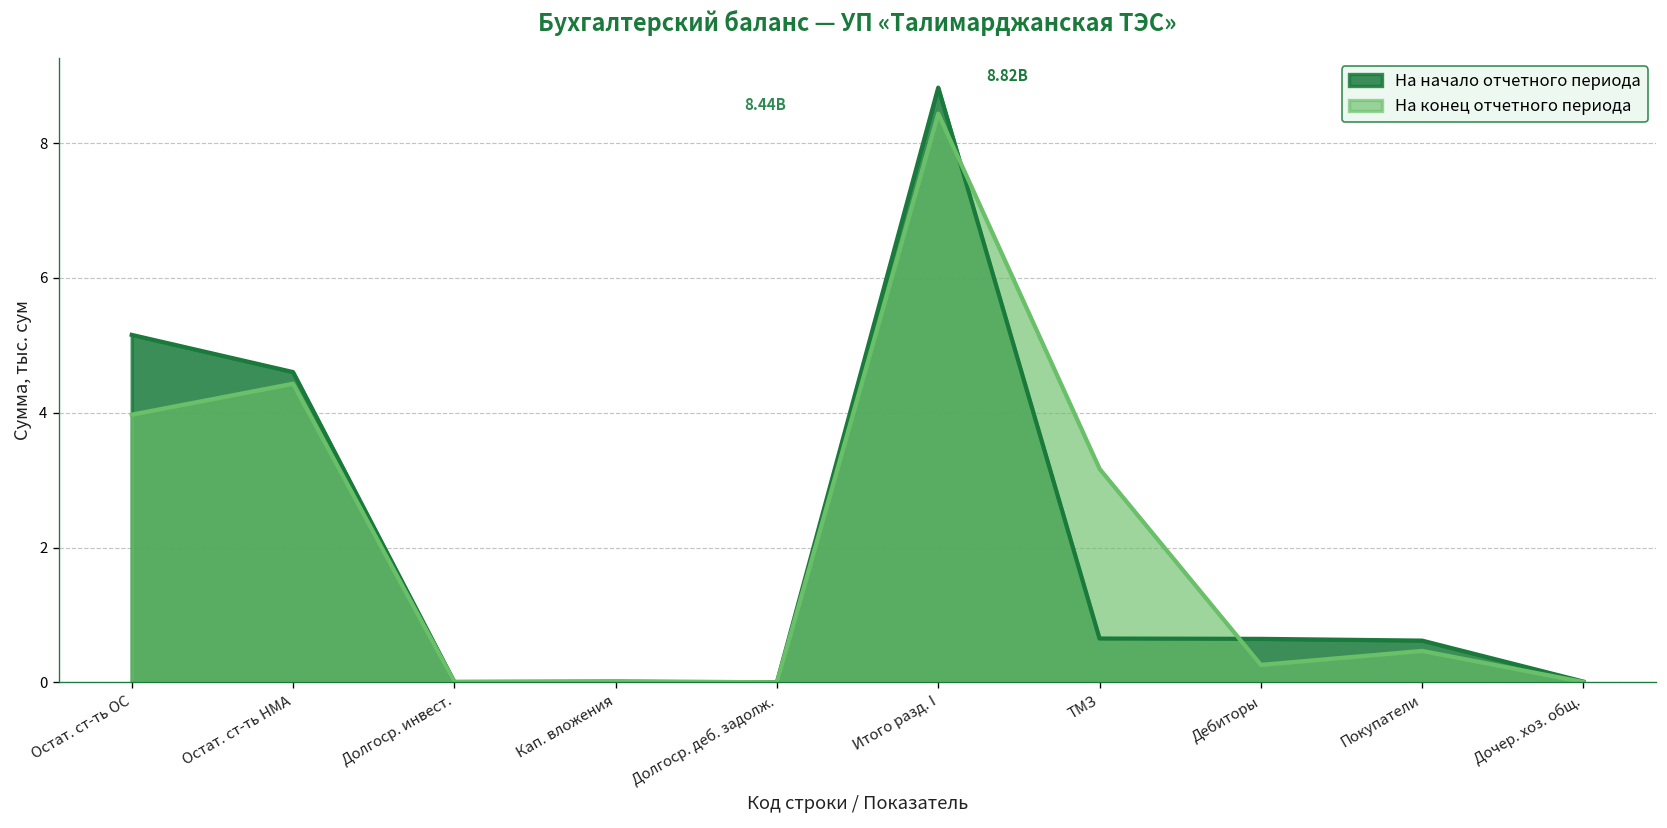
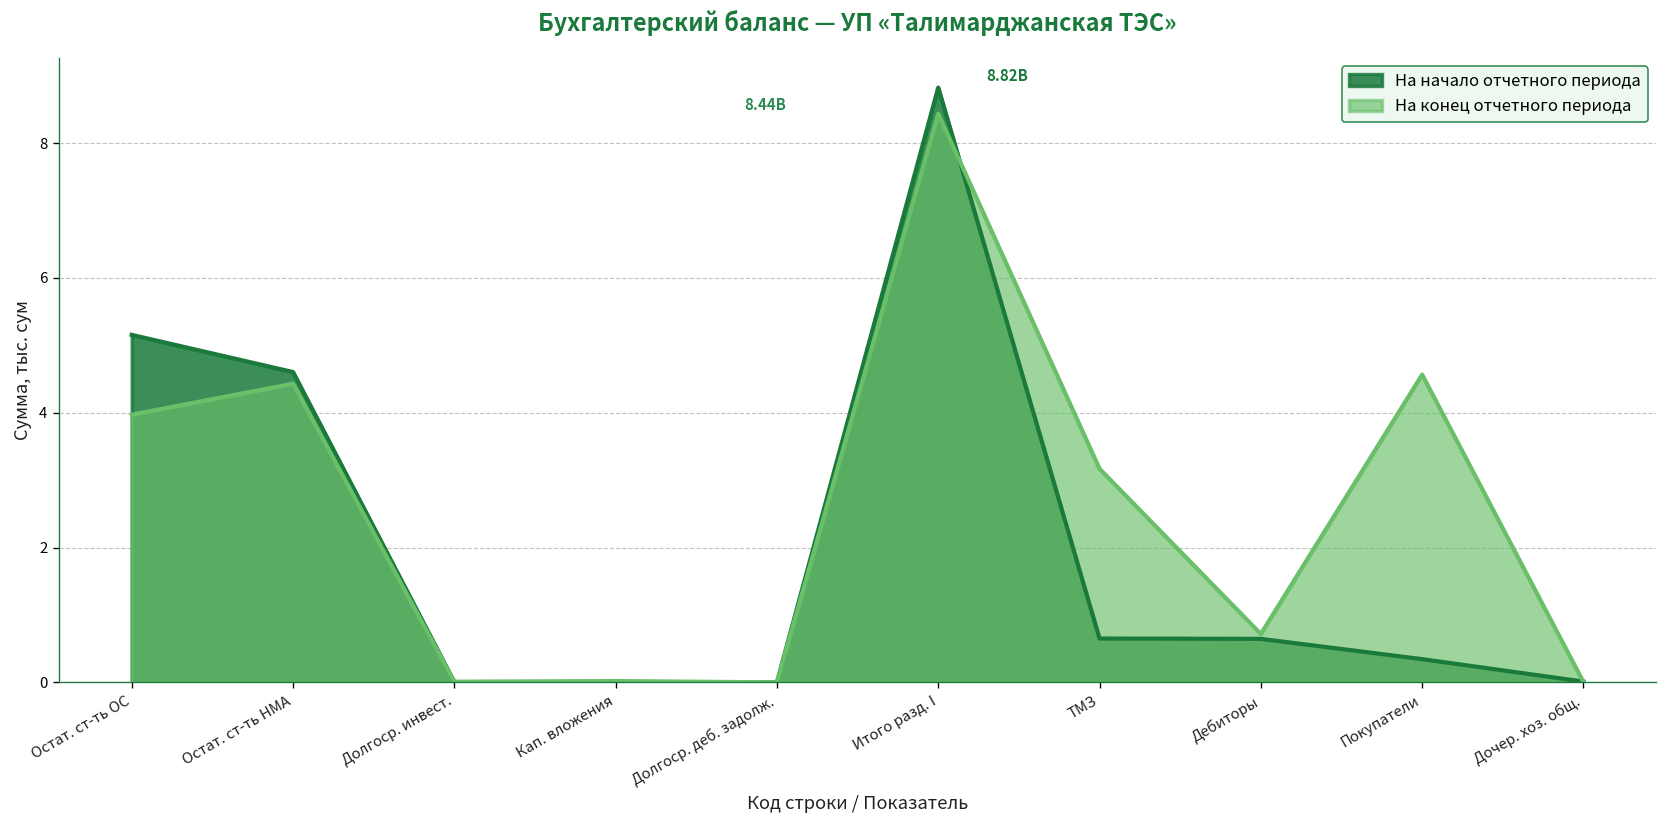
  {
    "На начало отчетного периода": {
      "Остат. ст-ть ОС": 5.2,
      "Остат. ст-ть НМА": 4.6,
      "Итого разд. I": 8.8,
      "ТМЗ": 0.7,
      "Дебиторы": 0.6,
-     "Покупатели": 0.6
+     "Покупатели": 0.3
    },
    "На конец отчетного периода": {
      "Остат. ст-ть ОС": 4.0,
      "Остат. ст-ть НМА": 4.4,
      "Итого разд. I": 8.4,
      "ТМЗ": 3.2,
-     "Дебиторы": 0.3,
-     "Покупатели": 0.5
+     "Дебиторы": 0.7,
+     "Покупатели": 4.6
    }
  }
